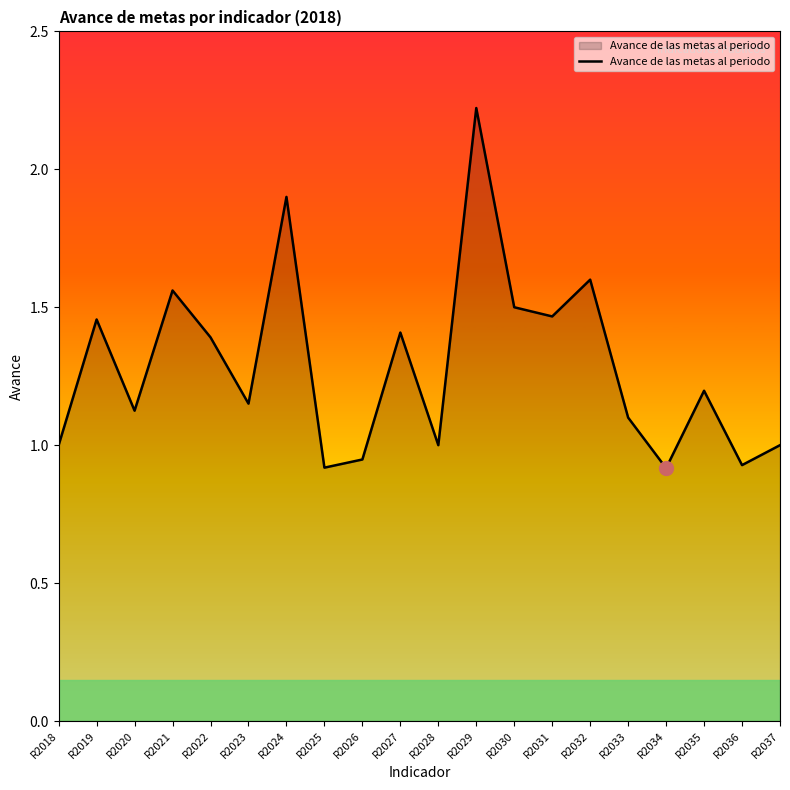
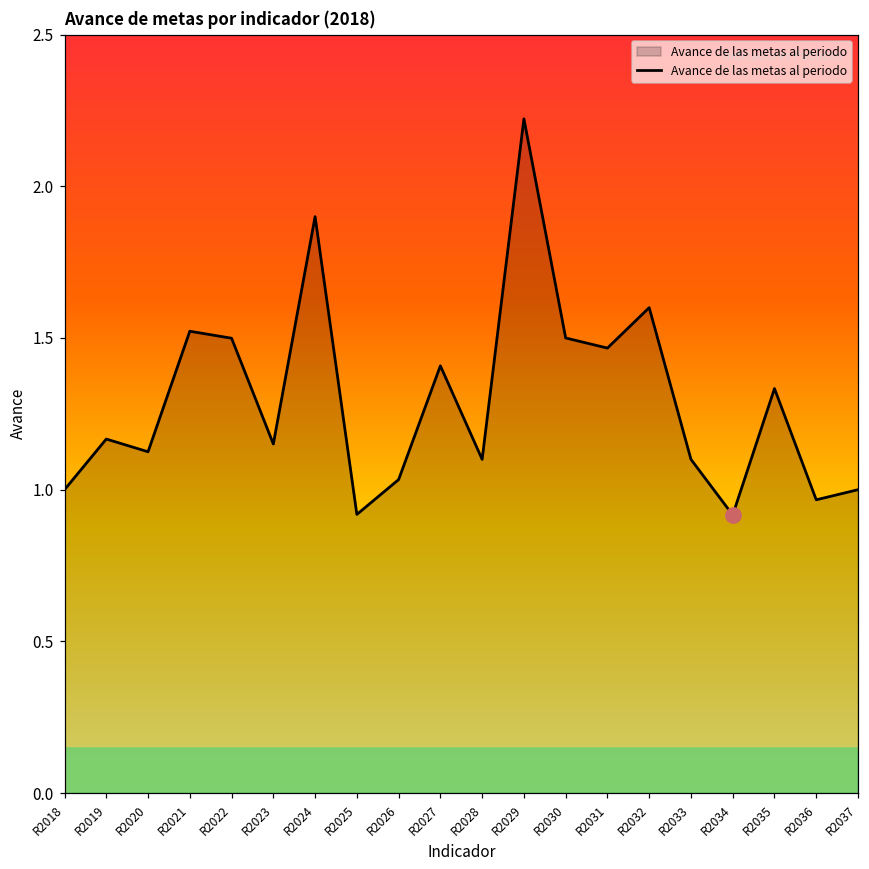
  {
    "Avance de las metas al periodo": {
      "R2018": 1.00,
-     "R2019": 1.46,
+     "R2019": 1.17,
      "R2020": 1.13,
-     "R2021": 1.56,
-     "R2022": 1.39,
+     "R2021": 1.52,
+     "R2022": 1.50,
      "R2023": 1.15,
      "R2024": 1.90,
      "R2025": 0.92,
-     "R2026": 0.95,
+     "R2026": 1.03,
      "R2027": 1.41,
-     "R2028": 1.0,
+     "R2028": 1.1,
      "R2029": 2.22,
      "R2030": 1.50,
      "R2031": 1.47,
      "R2032": 1.60,
      "R2033": 1.10,
-     "R2035": 1.20,
-     "R2036": 0.93,
+     "R2035": 1.33,
+     "R2036": 0.97,
      "R2037": 1.00
    }
  }
